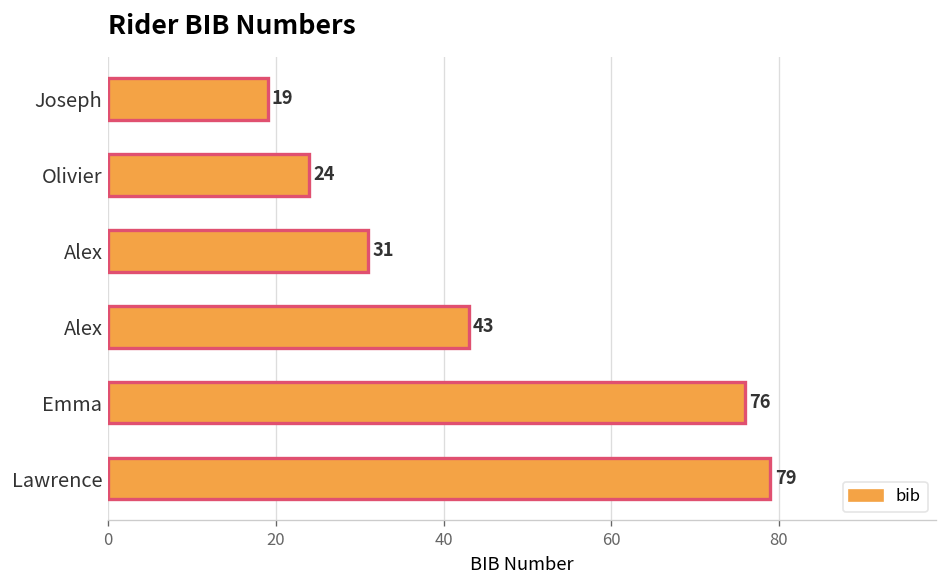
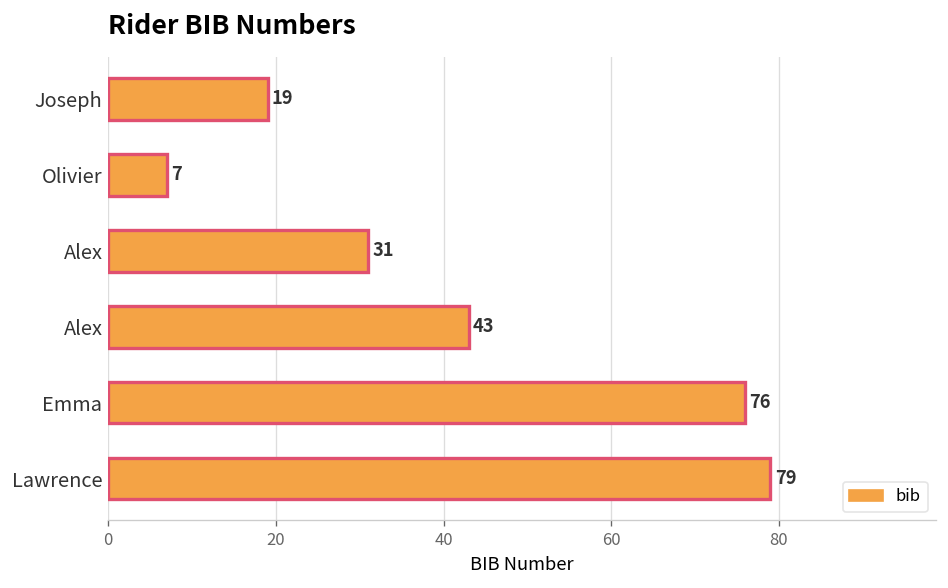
  {
    "Joseph": 19,
-   "Olivier": 24,
+   "Olivier": 7,
    "Emma": 76,
    "Lawrence": 79
  }
